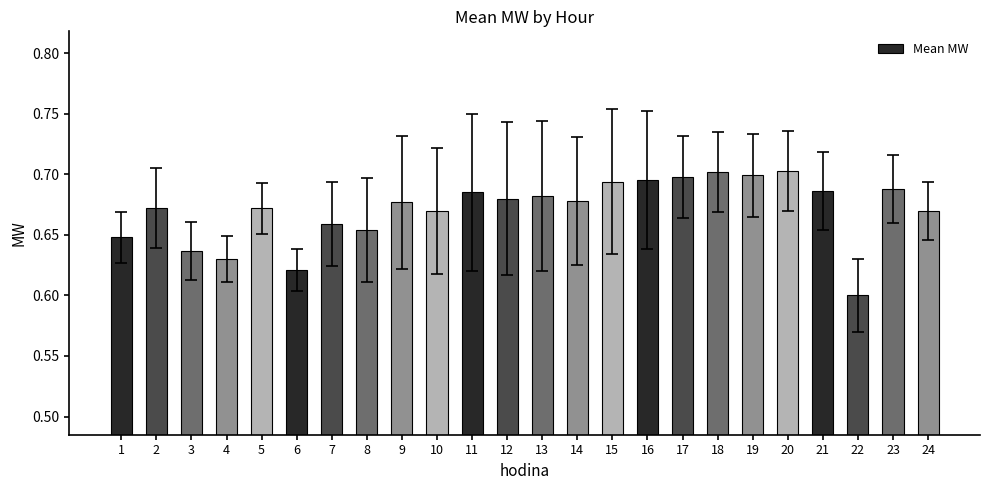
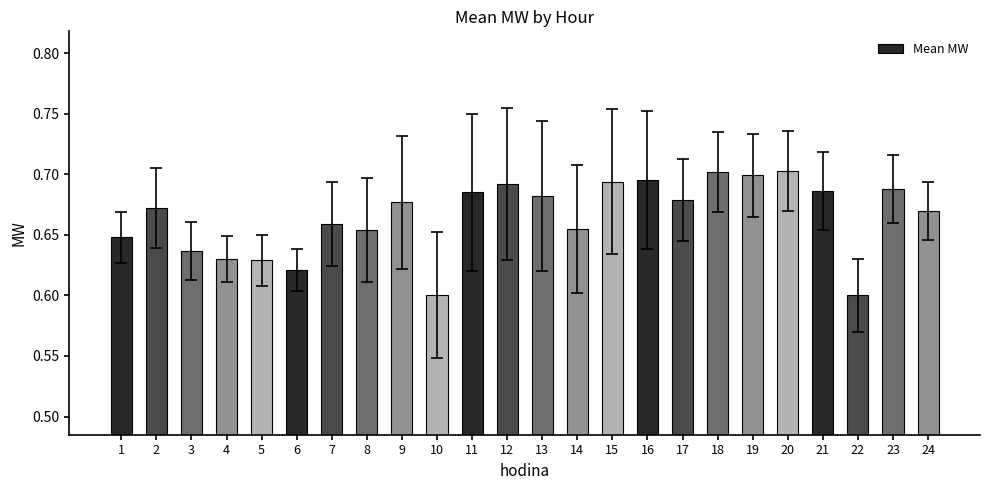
  {
    "Mean MW": {
      "1": 0.648,
      "2": 0.672,
      "3": 0.637,
      "4": 0.630,
-     "5": 0.672,
+     "5": 0.629,
      "6": 0.621,
      "7": 0.659,
      "8": 0.654,
      "9": 0.677,
-     "10": 0.67,
+     "10": 0.60,
      "11": 0.685,
-     "12": 0.680,
+     "12": 0.692,
      "13": 0.682,
-     "14": 0.678,
+     "14": 0.655,
      "15": 0.694,
      "16": 0.695,
-     "17": 0.698,
+     "17": 0.679,
      "18": 0.702,
      "19": 0.699,
      "20": 0.703,
      "21": 0.686,
      "22": 0.600,
      "23": 0.688,
      "24": 0.670
    }
  }
